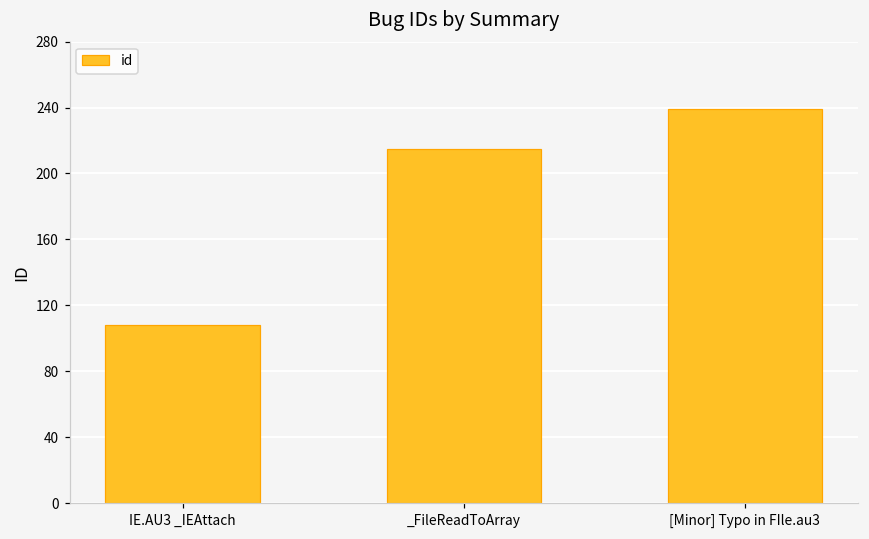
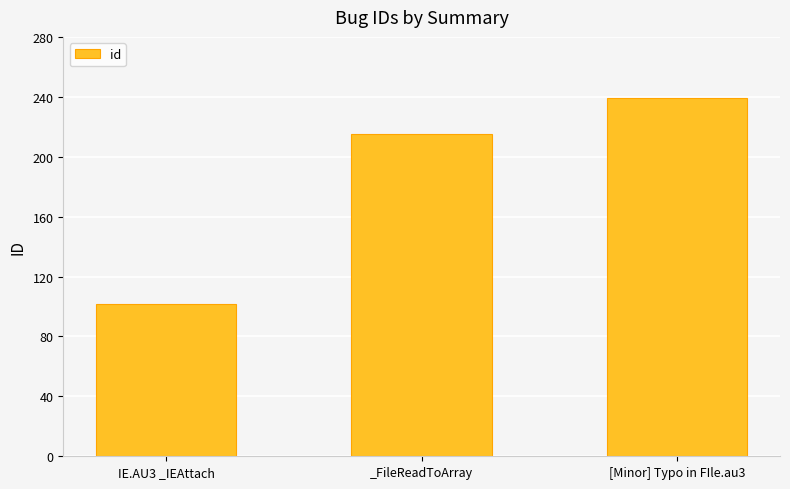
  {
-   "IE.AU3 _IEAttach": 108,
+   "IE.AU3 _IEAttach": 102,
    "_FileReadToArray": 215,
    "[Minor] Typo in FIle.au3": 239
  }
